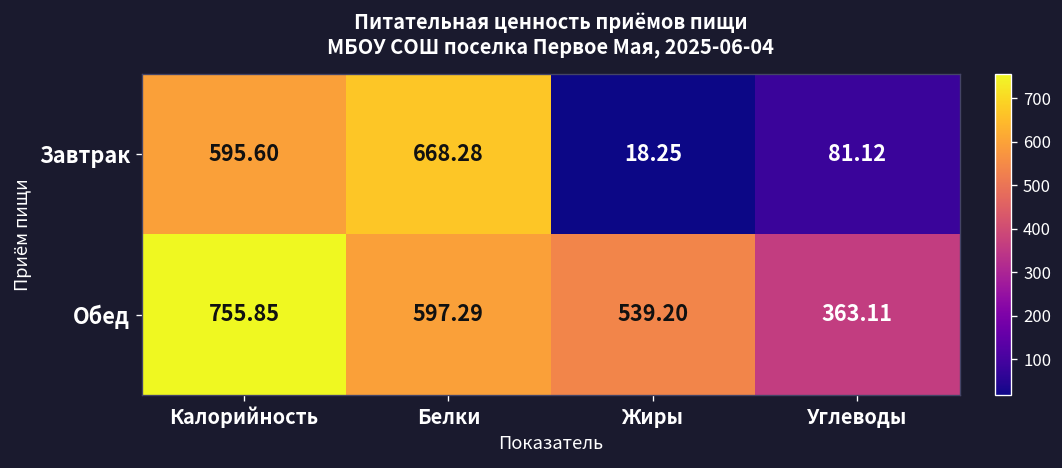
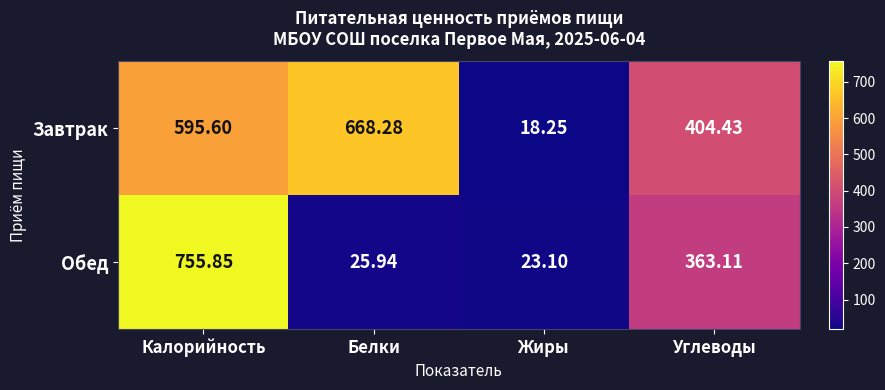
  {
    "Завтрак": {
      "Калорийность": 595.60,
      "Белки": 668.28,
      "Жиры": 18.25,
-     "Углеводы": 81.12
+     "Углеводы": 404.43
    },
    "Обед": {
      "Калорийность": 755.85,
-     "Белки": 597.29,
-     "Жиры": 539.20,
+     "Белки": 25.94,
+     "Жиры": 23.10,
      "Углеводы": 363.11
    }
  }
